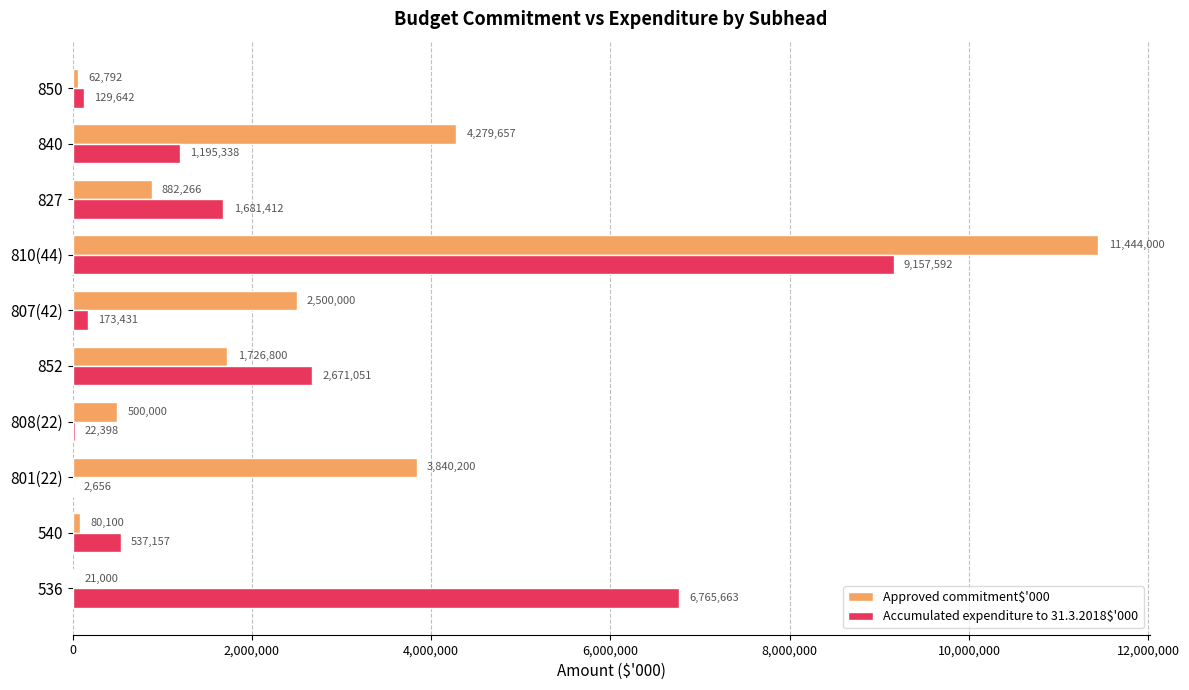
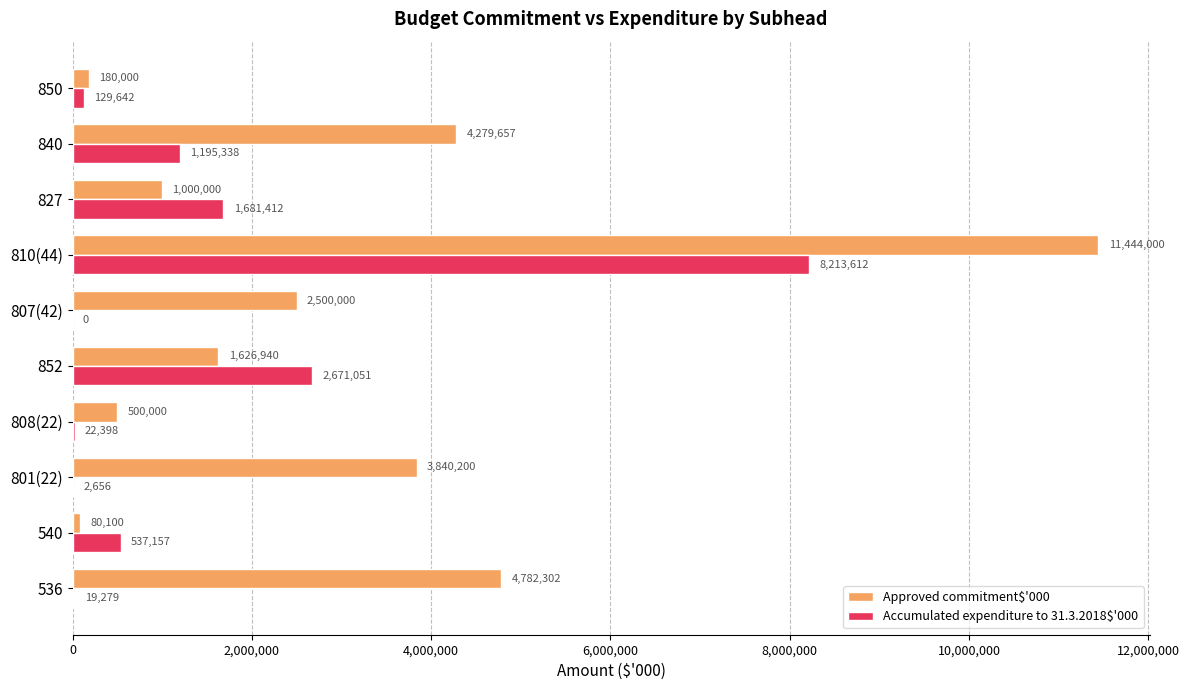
  {
    "Approved commitment$'000": {
-     "850": "62,792",
+     "850": "180,000",
      "840": "4,279,657",
-     "827": "882,266",
+     "827": "1,000,000",
      "810(44)": "11,444,000",
      "807(42)": "2,500,000",
-     "852": "1,726,800",
+     "852": "1,626,940",
      "808(22)": "500,000",
      "801(22)": "3,840,200",
      "540": "80,100",
-     "536": "21,000"
+     "536": "4,782,302"
    },
    "Accumulated expenditure to 31.3.2018$'000": {
      "850": "129,642",
      "840": "1,195,338",
      "827": "1,681,412",
-     "810(44)": "9,157,592",
-     "807(42)": "173,431",
+     "810(44)": "8,213,612",
+     "807(42)": "0",
      "852": "2,671,051",
      "808(22)": "22,398",
      "801(22)": "2,656",
      "540": "537,157",
-     "536": "6,765,663"
+     "536": "19,279"
    }
  }
